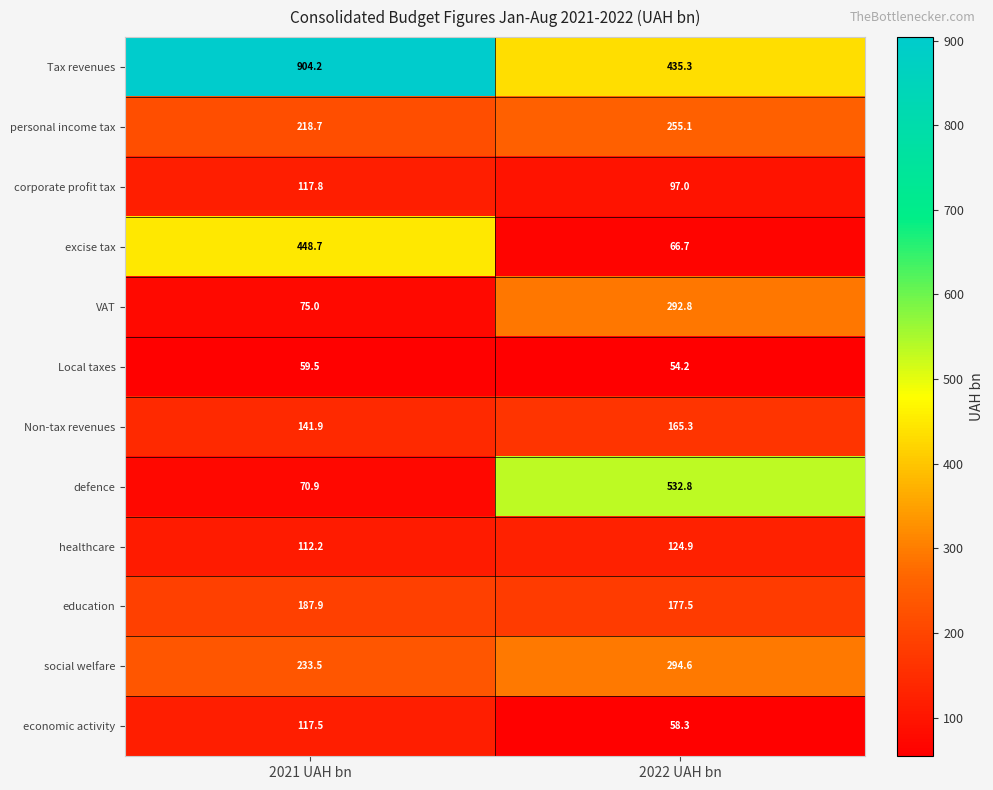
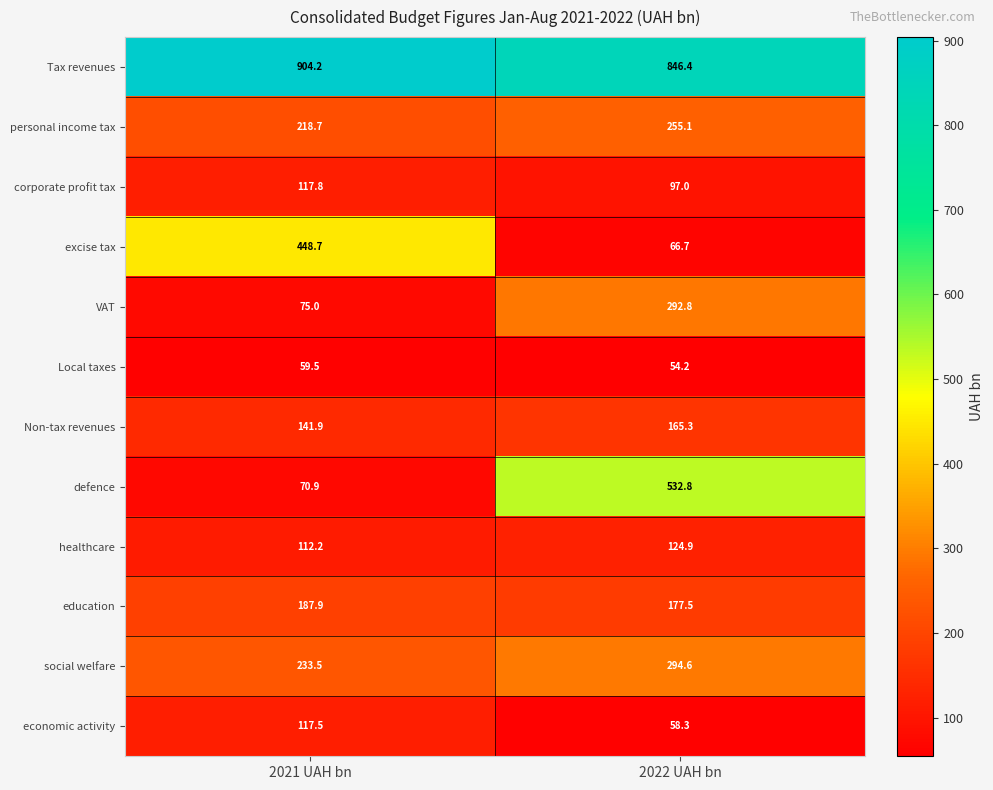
  {
    "Tax revenues": {
      "2021 UAH bn": 904.2,
-     "2022 UAH bn": 435.3
+     "2022 UAH bn": 846.4
    },
    "personal income tax": {
      "2021 UAH bn": 218.7,
      "2022 UAH bn": 255.1
    },
    "corporate profit tax": {
      "2021 UAH bn": 117.8,
      "2022 UAH bn": 97.0
    },
    "excise tax": {
      "2021 UAH bn": 448.7,
      "2022 UAH bn": 66.7
    },
    "VAT": {
      "2021 UAH bn": 75.0,
      "2022 UAH bn": 292.8
    },
    "Local taxes": {
      "2021 UAH bn": 59.5,
      "2022 UAH bn": 54.2
    },
    "Non-tax revenues": {
      "2021 UAH bn": 141.9,
      "2022 UAH bn": 165.3
    },
    "defence": {
      "2021 UAH bn": 70.9,
      "2022 UAH bn": 532.8
    },
    "healthcare": {
      "2021 UAH bn": 112.2,
      "2022 UAH bn": 124.9
    },
    "education": {
      "2021 UAH bn": 187.9,
      "2022 UAH bn": 177.5
    },
    "social welfare": {
      "2021 UAH bn": 233.5,
      "2022 UAH bn": 294.6
    },
    "economic activity": {
      "2021 UAH bn": 117.5,
      "2022 UAH bn": 58.3
    }
  }
